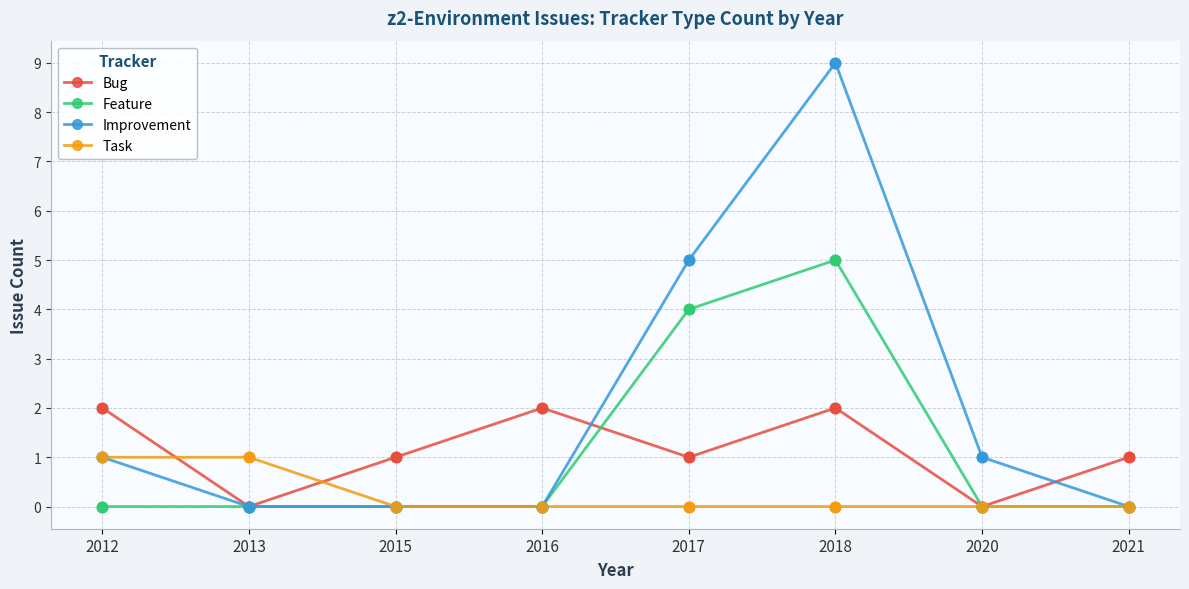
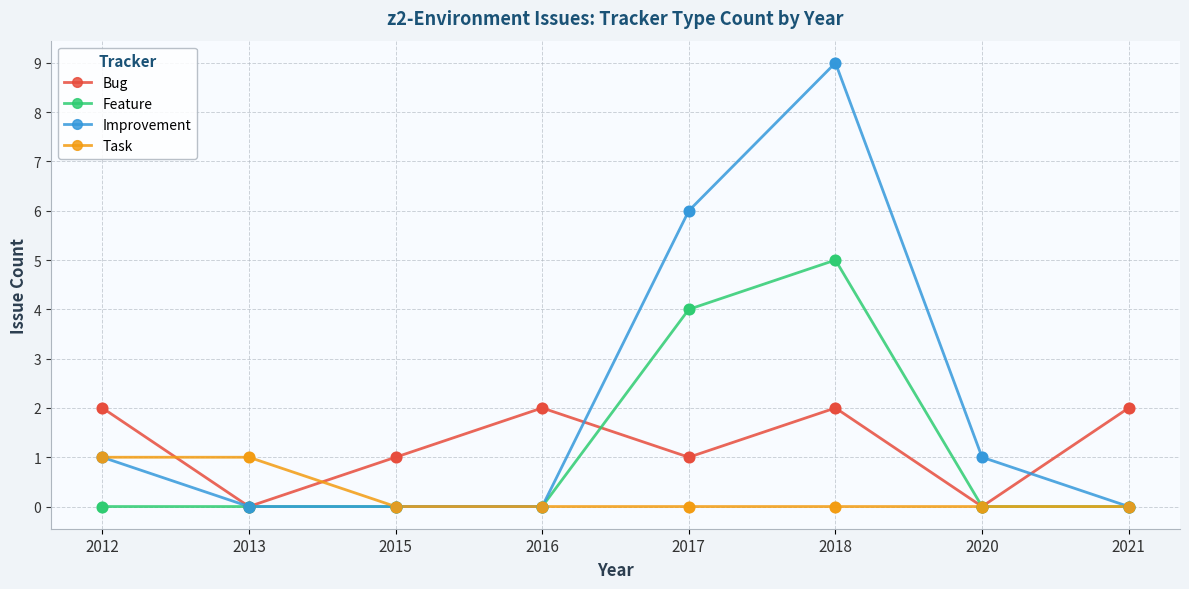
  {
    "Bug": {
      "2012": 2,
      "2015": 1,
      "2016": 2,
      "2017": 1,
      "2018": 2,
-     "2021": 1
+     "2021": 2
    },
    "Feature": {
      "2012": 0,
      "2017": 4,
      "2018": 5
    },
    "Improvement": {
-     "2017": 5,
+     "2017": 6,
      "2018": 9,
      "2020": 1
    },
    "Task": {
      "2013": 1,
      "2017": 0,
      "2018": 0
    }
  }
